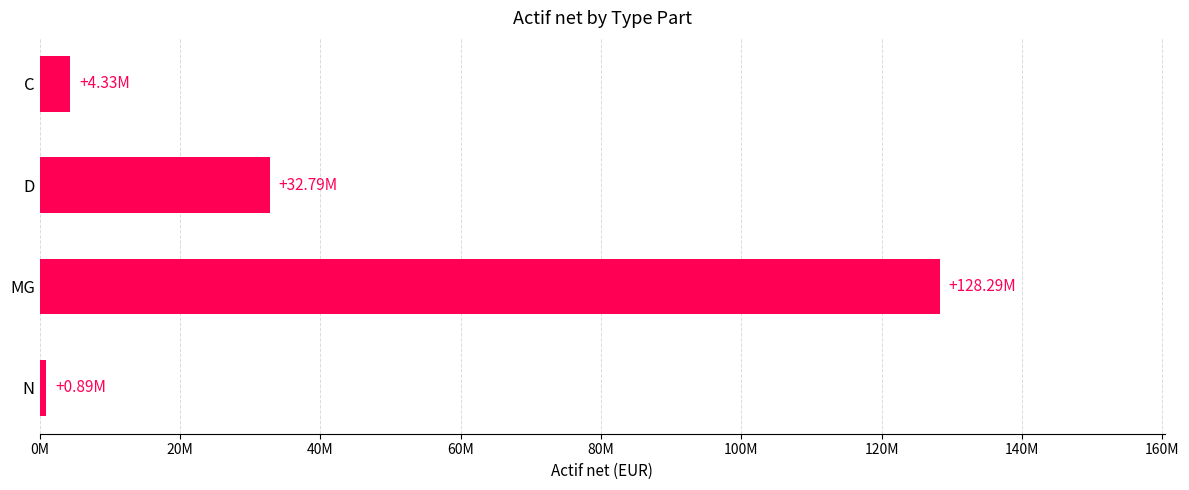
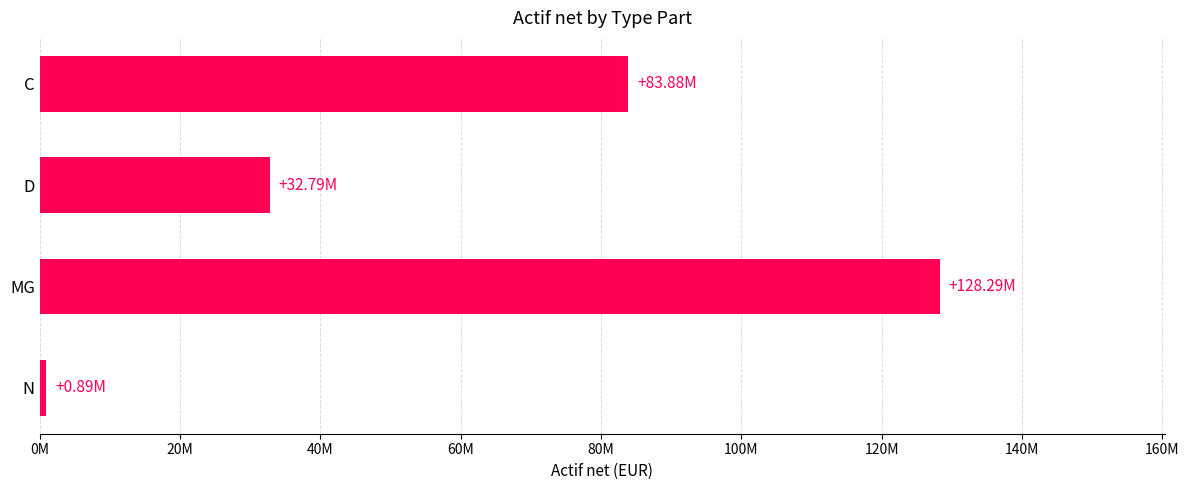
  {
-   "C": "+4.33M",
+   "C": "+83.88M",
    "D": "+32.79M",
    "MG": "+128.29M",
    "N": "+0.89M"
  }
